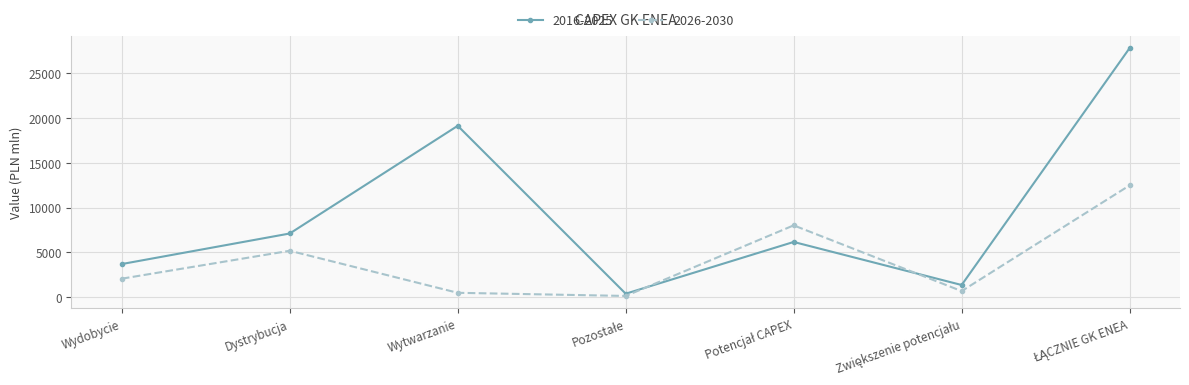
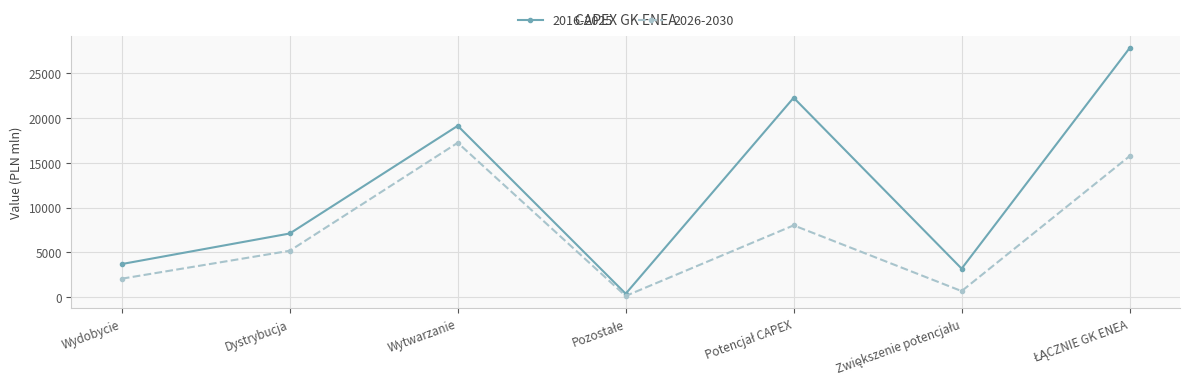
  {
    "2016-2025": {
      "Wydobycie": 4000,
      "Dystrybucja": 7000,
      "Wytwarzanie": 19000,
-     "Potencjał CAPEX": 6000,
-     "Zwiększenie potencjału": 1000,
+     "Potencjał CAPEX": 22000,
+     "Zwiększenie potencjału": 3000,
      "ŁĄCZNIE GK ENEA": 28000
    },
    "2026-2030": {
      "Wydobycie": 2000,
      "Dystrybucja": 5000,
-     "Wytwarzanie": 1000,
+     "Wytwarzanie": 17000,
      "Potencjał CAPEX": 8000,
      "Zwiększenie potencjału": 1000,
-     "ŁĄCZNIE GK ENEA": 12000
+     "ŁĄCZNIE GK ENEA": 16000
    }
  }
